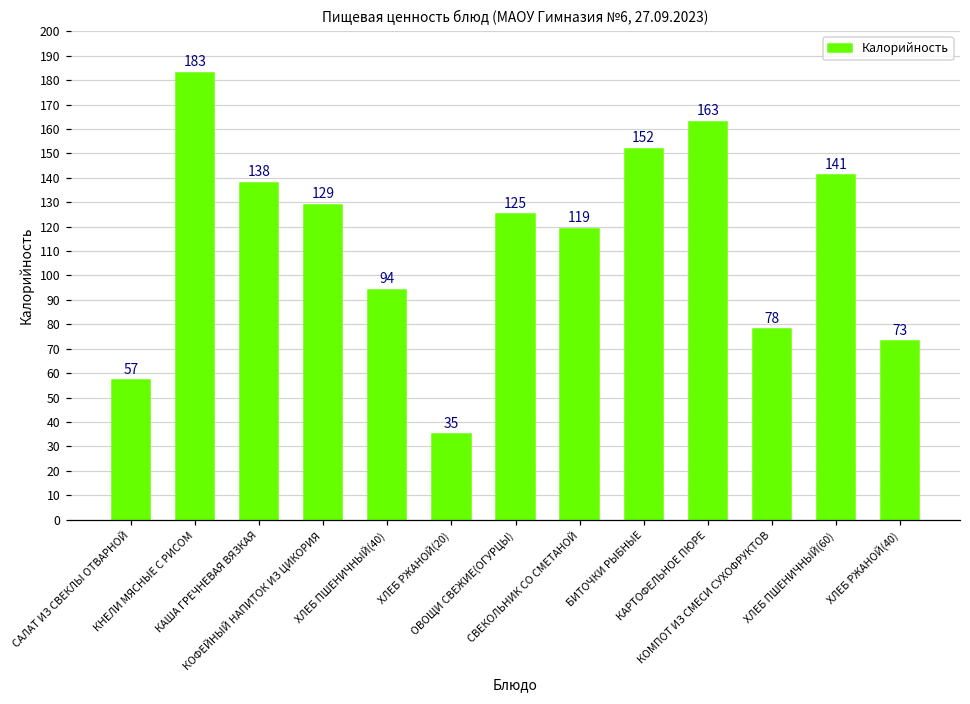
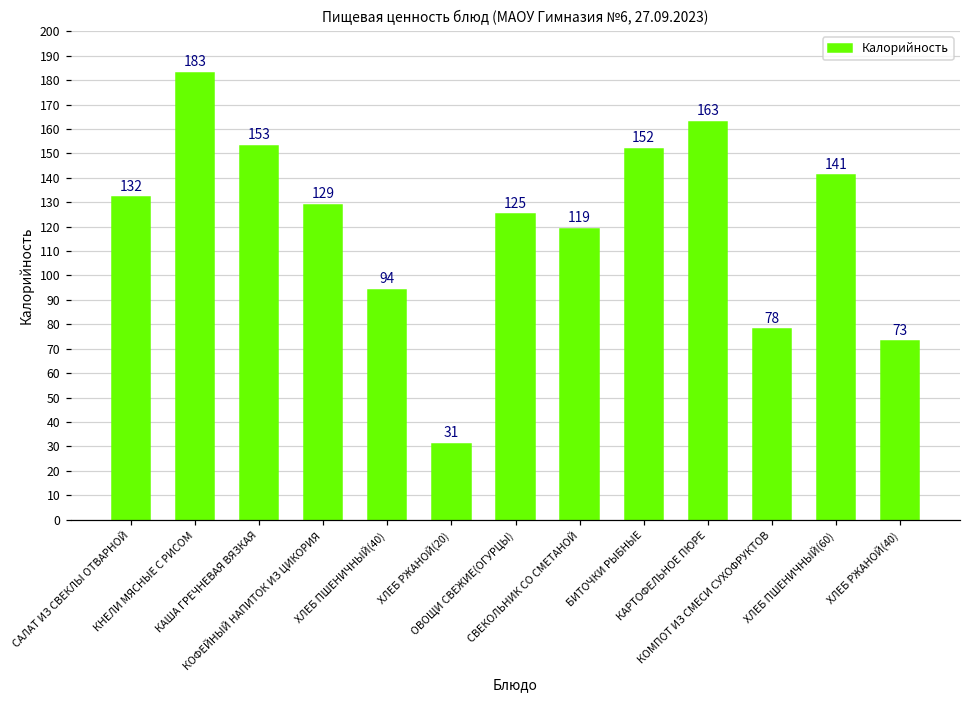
  {
-   "САЛАТ ИЗ СВЕКЛЫ ОТВАРНОЙ": 57,
+   "САЛАТ ИЗ СВЕКЛЫ ОТВАРНОЙ": 132,
    "КНЕЛИ МЯСНЫЕ С РИСОМ": 183,
-   "КАША ГРЕЧНЕВАЯ ВЯЗКАЯ": 138,
+   "КАША ГРЕЧНЕВАЯ ВЯЗКАЯ": 153,
    "КОФЕЙНЫЙ НАПИТОК ИЗ ЦИКОРИЯ": 129,
    "ХЛЕБ ПШЕНИЧНЫЙ(40)": 94,
-   "ХЛЕБ РЖАНОЙ(20)": 35,
+   "ХЛЕБ РЖАНОЙ(20)": 31,
    "ОВОЩИ СВЕЖИЕ(ОГУРЦЫ)": 125,
    "СВЕКОЛЬНИК СО СМЕТАНОЙ": 119,
    "БИТОЧКИ РЫБНЫЕ": 152,
    "КАРТОФЕЛЬНОЕ ПЮРЕ": 163,
    "КОМПОТ ИЗ СМЕСИ СУХОФРУКТОВ": 78,
    "ХЛЕБ ПШЕНИЧНЫЙ(60)": 141,
    "ХЛЕБ РЖАНОЙ(40)": 73
  }
